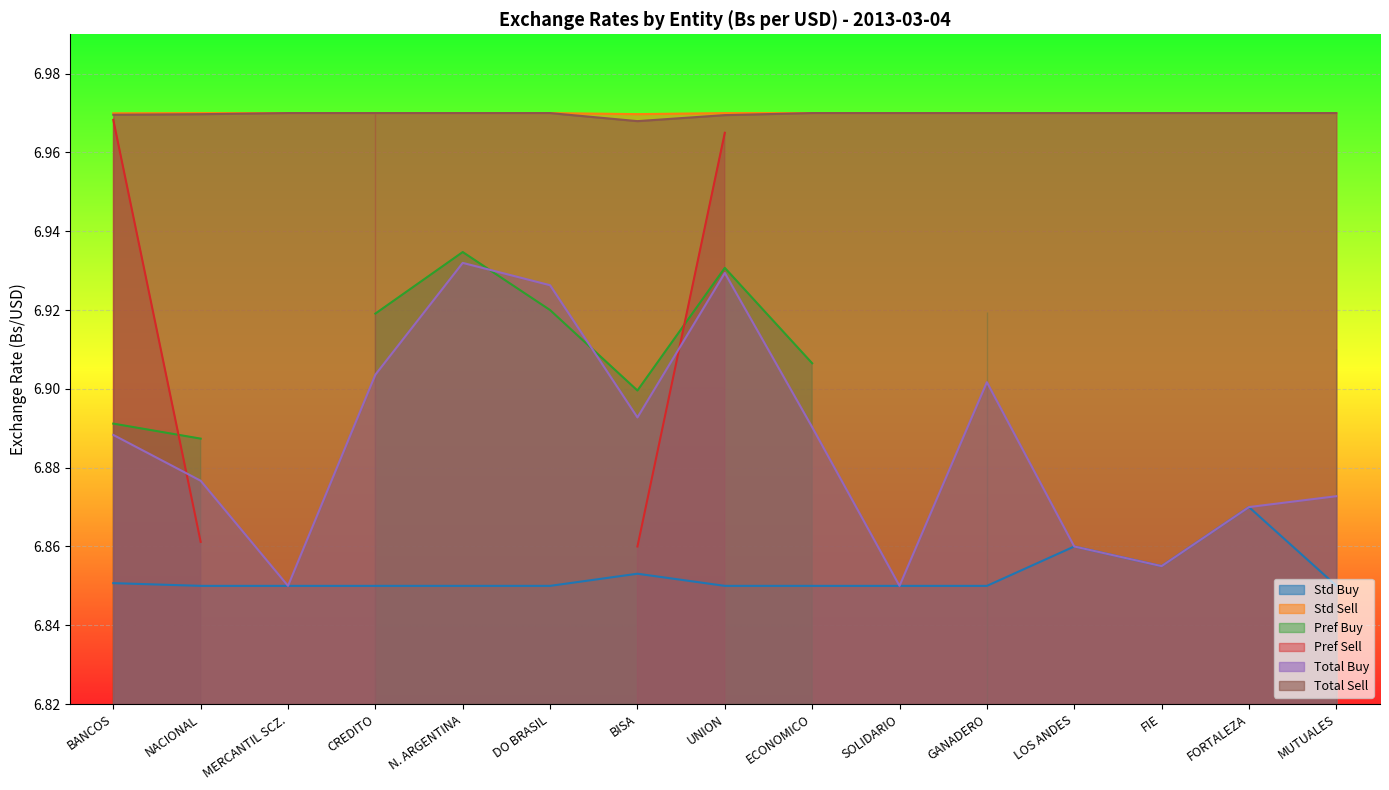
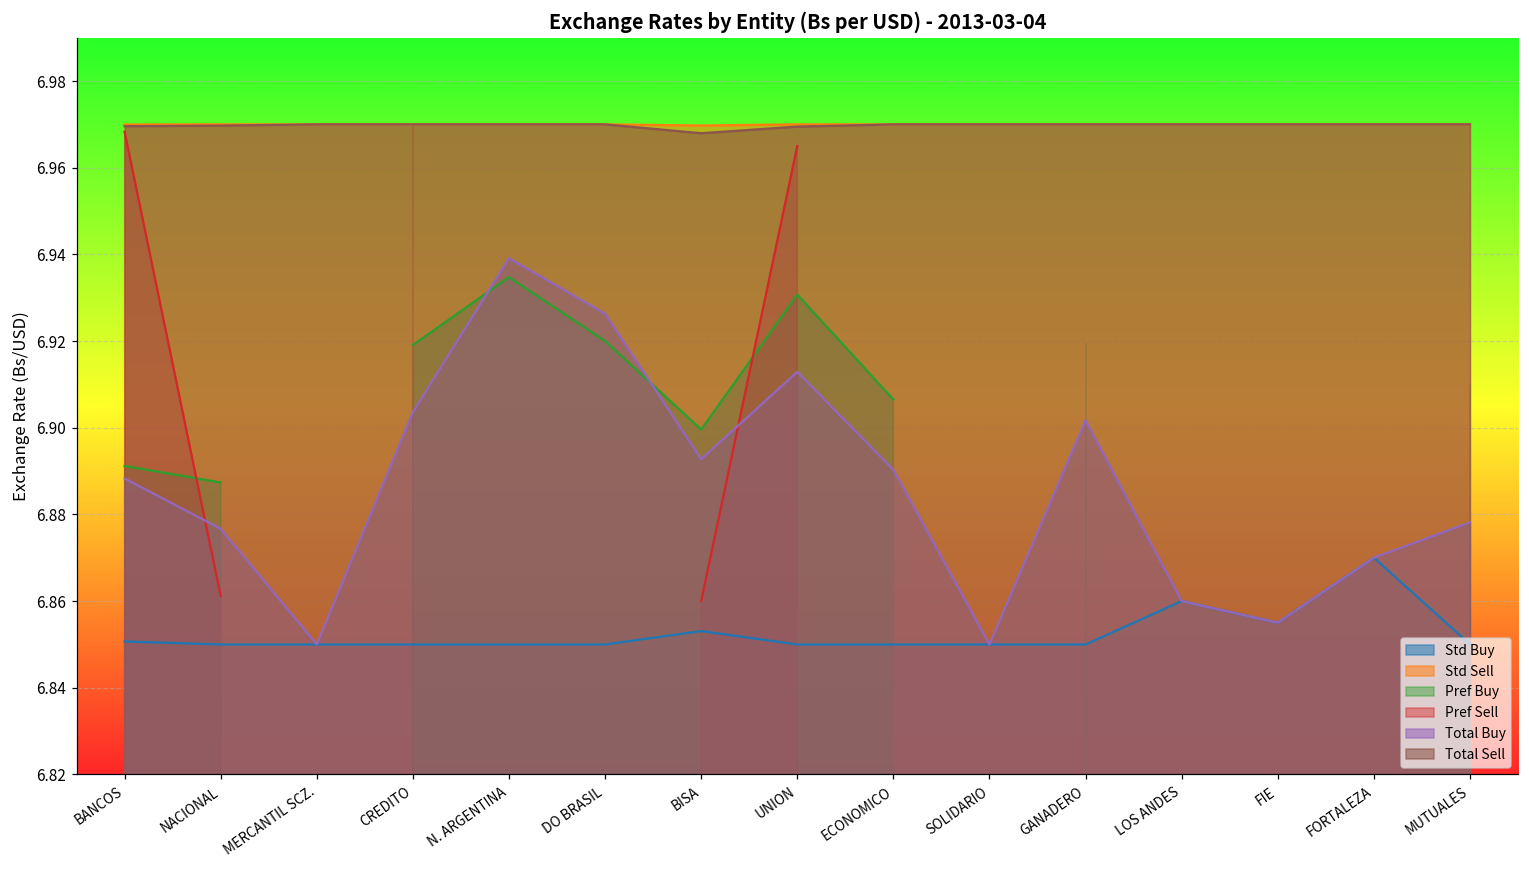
  {
    "Std Buy": {
      "BANCOS": 6.851,
      "NACIONAL": 6.850,
      "CREDITO": 6.850,
      "N. ARGENTINA": 6.850,
      "DO BRASIL": 6.850,
      "BISA": 6.853,
      "UNION": 6.850,
      "ECONOMICO": 6.850,
      "GANADERO": 6.850
    },
    "Std Sell": {
      "BISA": 6.970
    },
    "Total Buy": {
      "BANCOS": 6.888,
      "NACIONAL": 6.877,
      "CREDITO": 6.904,
-     "N. ARGENTINA": 6.932,
+     "N. ARGENTINA": 6.939,
      "DO BRASIL": 6.926,
      "BISA": 6.893,
-     "UNION": 6.929,
+     "UNION": 6.913,
      "ECONOMICO": 6.890,
      "GANADERO": 6.902,
-     "MUTUALES": 6.873
+     "MUTUALES": 6.878
    },
    "Total Sell": {
      "BISA": 6.968
    }
  }
